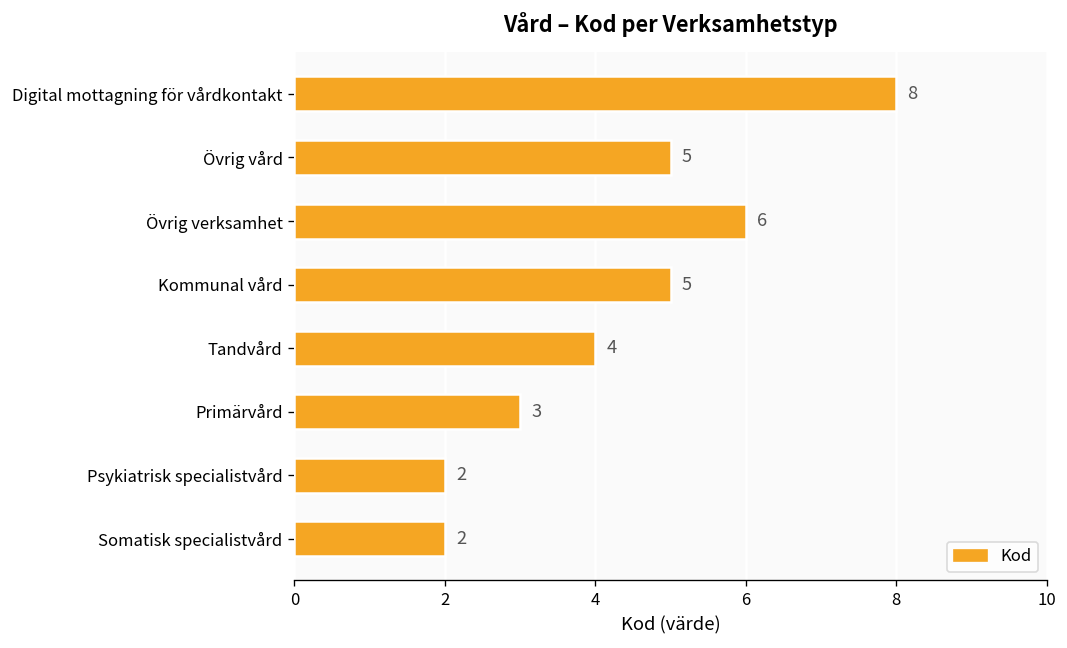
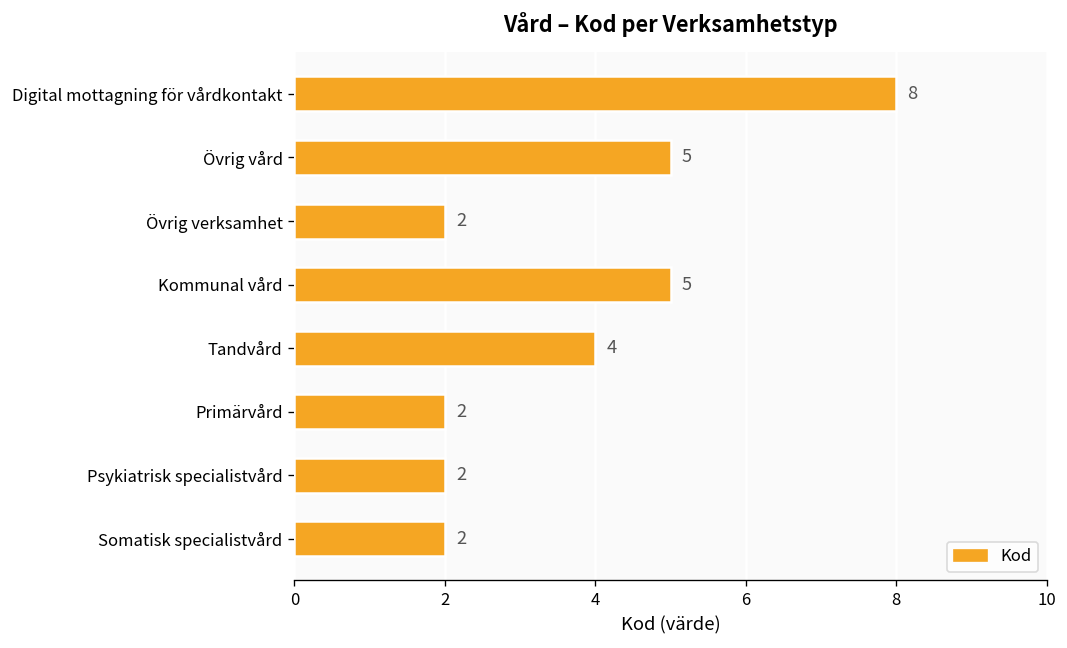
  {
    "Digital mottagning för vårdkontakt": 8,
    "Övrig vård": 5,
-   "Övrig verksamhet": 6,
+   "Övrig verksamhet": 2,
    "Kommunal vård": 5,
    "Tandvård": 4,
-   "Primärvård": 3,
+   "Primärvård": 2,
    "Psykiatrisk specialistvård": 2,
    "Somatisk specialistvård": 2
  }
